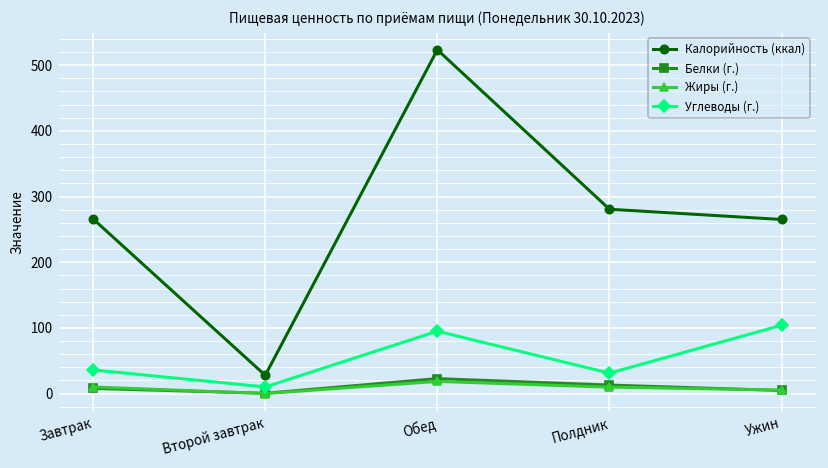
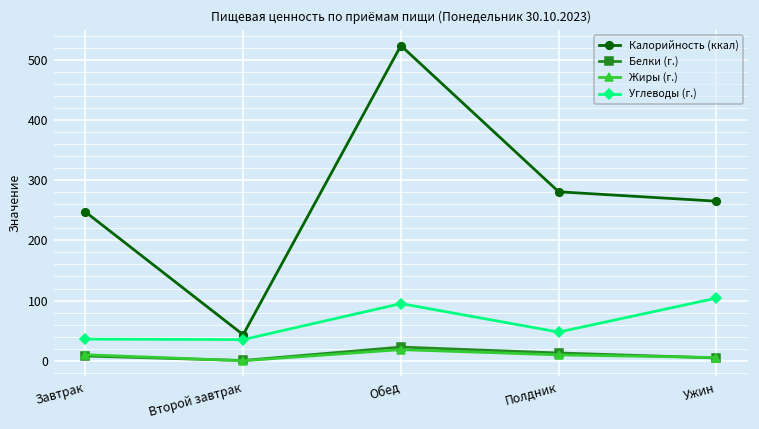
  {
    "Калорийность (ккал)": {
-     "Завтрак": 270,
-     "Второй завтрак": 30,
+     "Завтрак": 250,
+     "Второй завтрак": 40,
      "Обед": 520,
      "Полдник": 280,
      "Ужин": 270
    },
    "Углеводы (г.)": {
      "Завтрак": 40,
-     "Второй завтрак": 10,
+     "Второй завтрак": 40,
      "Обед": 100,
-     "Полдник": 30,
+     "Полдник": 50,
      "Ужин": 100
    }
  }
